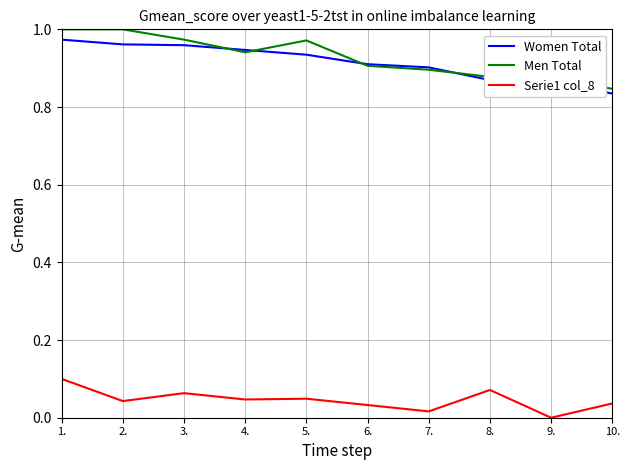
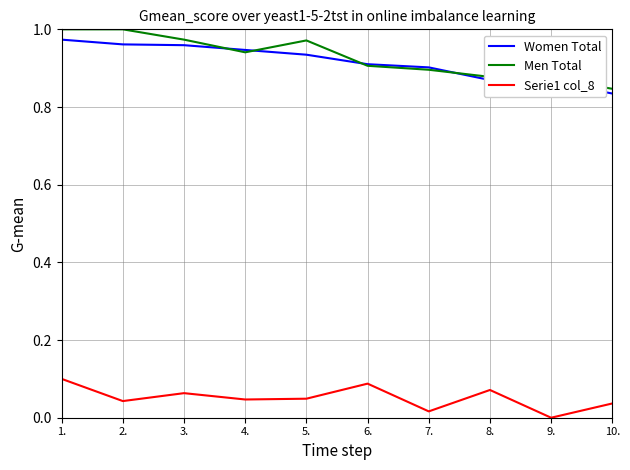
  {
    "Women Total": {
      "1.": 0.97,
      "2.": 0.96,
      "3.": 0.96,
      "5.": 0.93,
      "10.": 0.83
    },
    "Men Total": {
      "1.": 1.00,
      "2.": 1.00,
      "3.": 0.97,
      "5.": 0.97,
      "10.": 0.85
    },
    "Serie1 col_8": {
      "1.": 0.10,
      "2.": 0.04,
      "3.": 0.06,
      "4.": 0.05,
      "5.": 0.05,
-     "6.": 0.03,
+     "6.": 0.09,
      "7.": 0.02,
      "8.": 0.07,
      "9.": 0.00,
      "10.": 0.04
    }
  }
